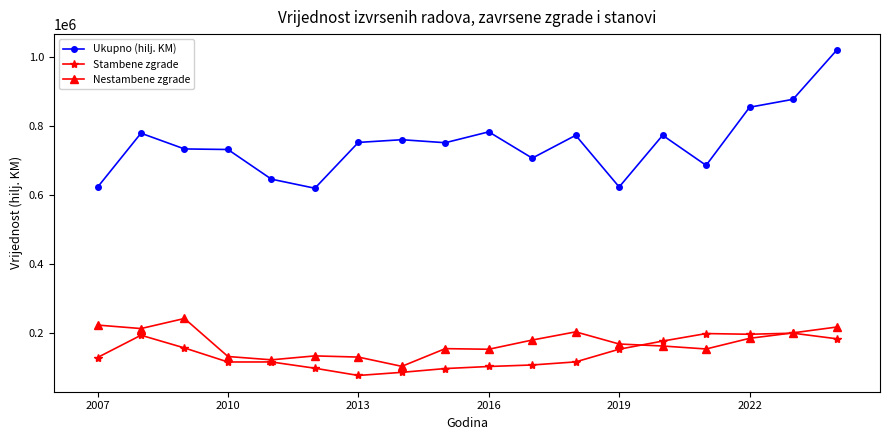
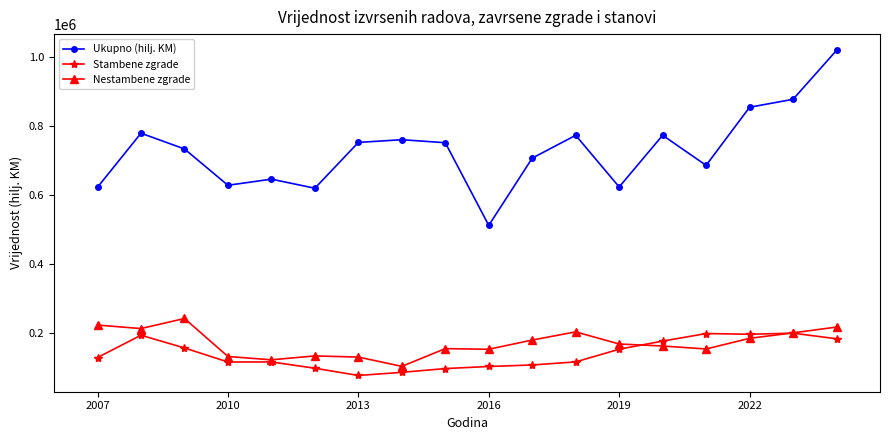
  {
    "Ukupno (hilj. KM)": {
      "2007": 620000,
-     "2010": 730000,
+     "2010": 630000,
      "2013": 750000,
-     "2016": 780000,
+     "2016": 510000,
      "2019": 620000,
      "2022": 850000
    }
  }
